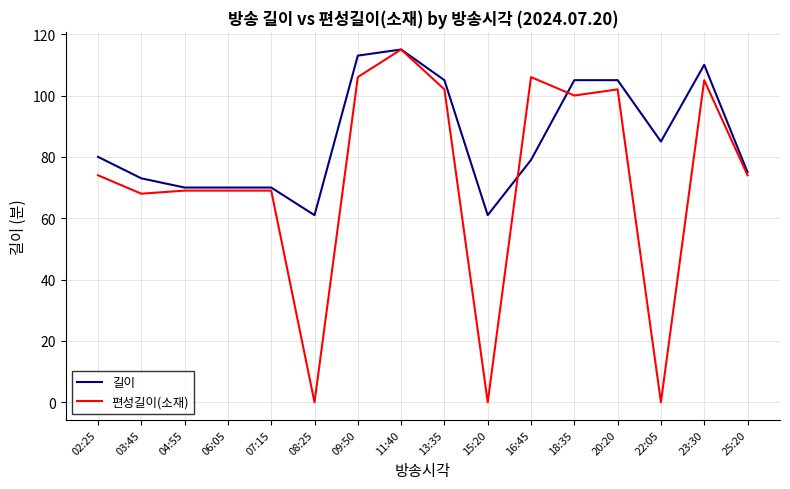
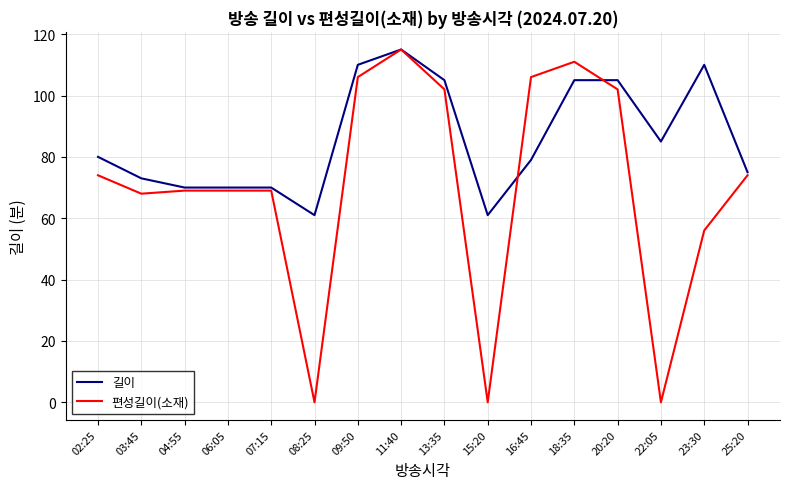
  {
    "길이": {
      "02:25": 80,
      "03:45": 73,
      "04:55": 70,
      "06:05": 70,
      "07:15": 70,
      "08:25": 61,
-     "09:50": 113,
+     "09:50": 110,
      "13:35": 105,
      "15:20": 61,
      "16:45": 79,
      "18:35": 105,
      "20:20": 105,
      "22:05": 85,
      "23:30": 110,
      "25:20": 75
    },
    "편성길이(소재)": {
      "02:25": 74,
      "03:45": 68,
      "04:55": 69,
      "06:05": 69,
      "07:15": 69,
      "08:25": 0,
      "09:50": 106,
      "13:35": 102,
      "15:20": 0,
      "16:45": 106,
-     "18:35": 100,
+     "18:35": 111,
      "20:20": 102,
      "22:05": 0,
-     "23:30": 105,
+     "23:30": 56,
      "25:20": 74
    }
  }
